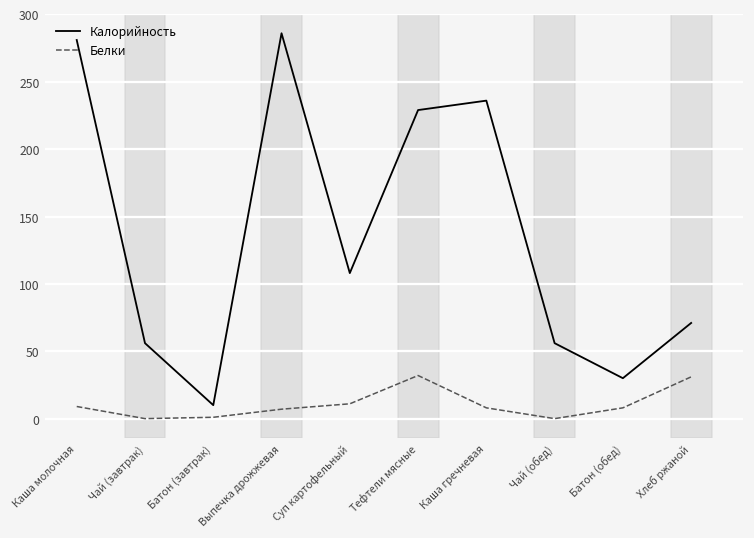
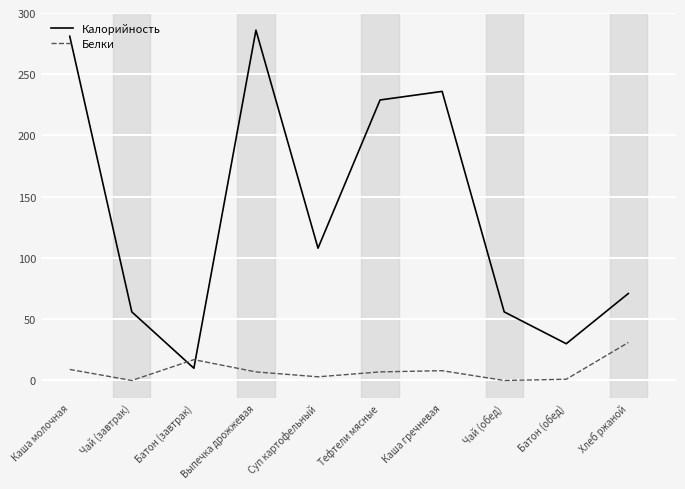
  {
    "Калорийность": {
      "Чай (завтрак)": 56,
      "Батон (завтрак)": 10,
      "Выпечка дрожжевая": 286,
      "Суп картофельный": 108,
      "Тефтели мясные": 229,
      "Каша гречневая": 236,
      "Чай (обед)": 56,
      "Батон (обед)": 30,
      "Хлеб ржаной": 71
    },
    "Белки": {
      "Каша молочная": 9,
      "Чай (завтрак)": 0,
-     "Батон (завтрак)": 1,
+     "Батон (завтрак)": 17,
      "Выпечка дрожжевая": 7,
-     "Суп картофельный": 11,
-     "Тефтели мясные": 32,
+     "Суп картофельный": 3,
+     "Тефтели мясные": 7,
      "Каша гречневая": 8,
      "Чай (обед)": 0,
-     "Батон (обед)": 8,
+     "Батон (обед)": 1,
      "Хлеб ржаной": 31
    }
  }
